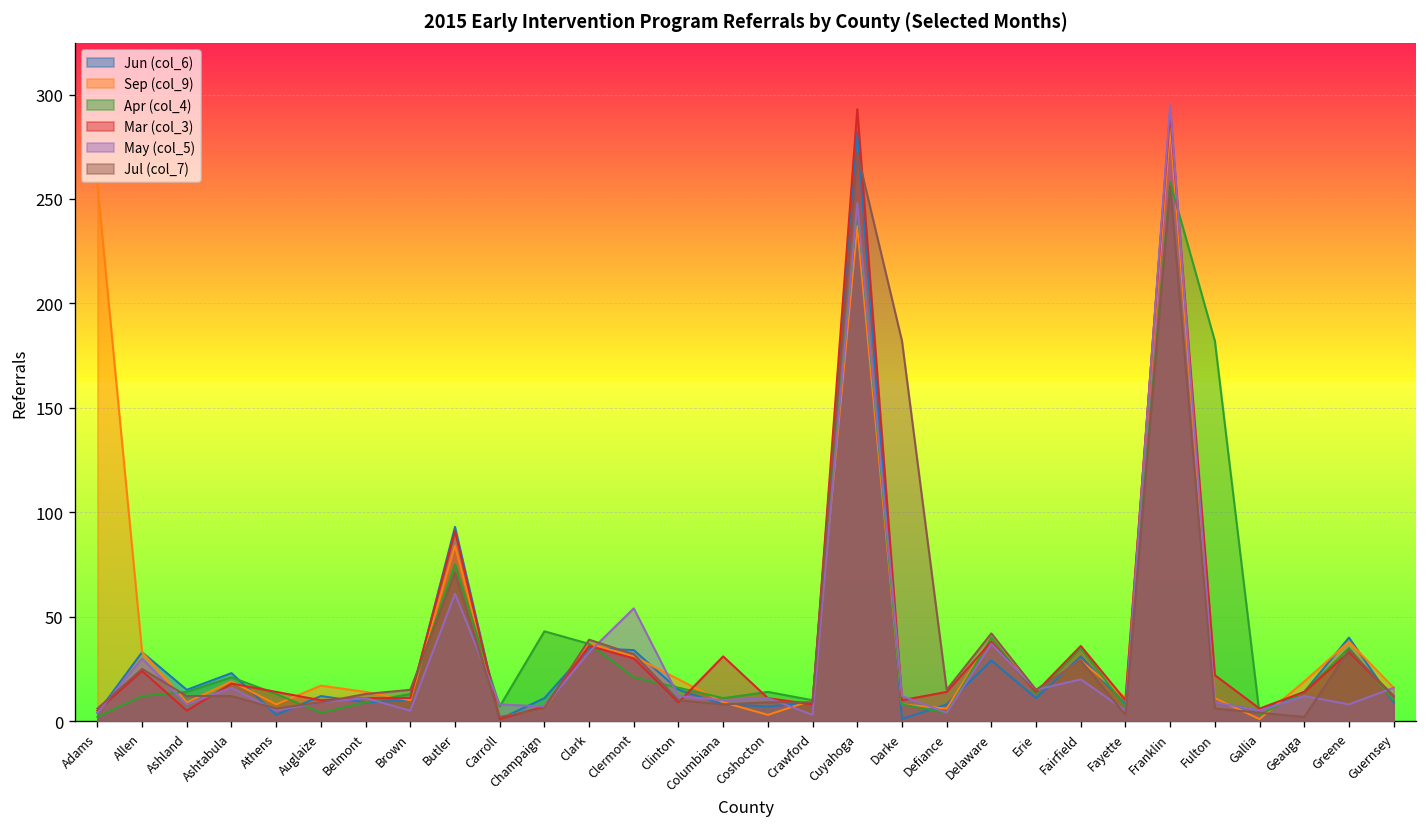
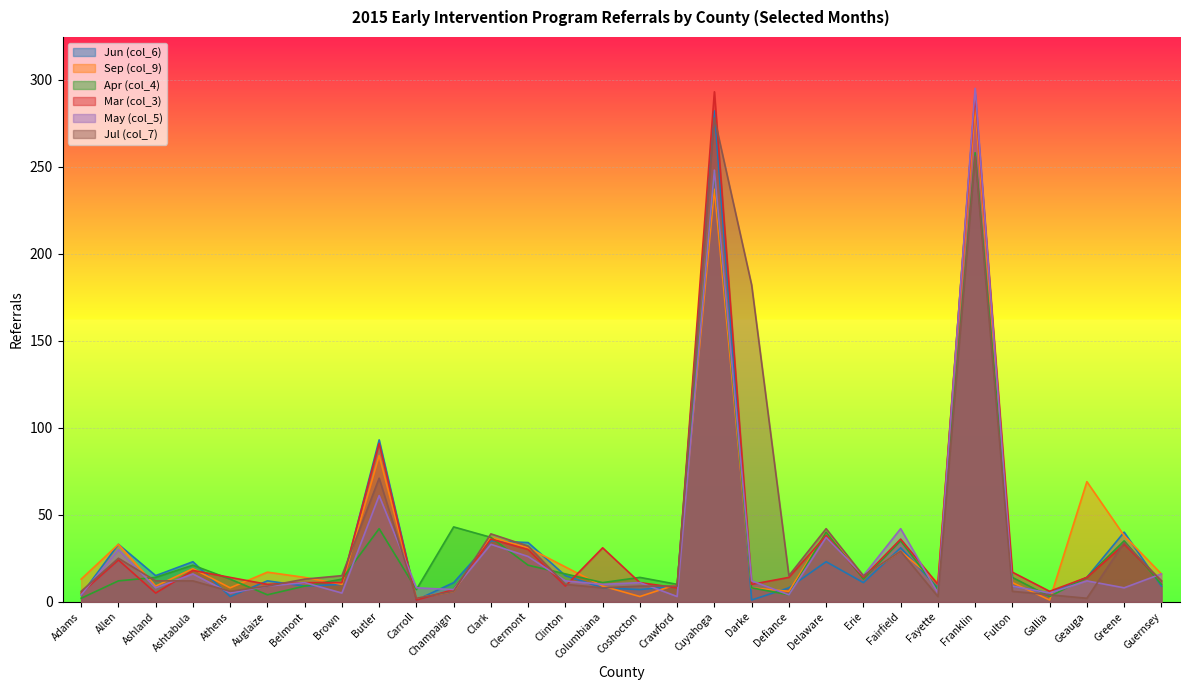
  {
    "Jun (col_6)": {
      "Ashtabula": 23,
      "Athens": 3,
      "Auglaize": 12,
      "Butler": 93,
      "Champaign": 11,
      "Clermont": 34,
      "Coshocton": 7,
      "Cuyahoga": 282,
      "Darke": 1,
      "Defiance": 8,
-     "Delaware": 29,
+     "Delaware": 23,
      "Erie": 11,
      "Fairfield": 31,
      "Greene": 40
    },
    "Sep (col_9)": {
-     "Adams": 257,
+     "Adams": 13,
      "Athens": 8,
      "Auglaize": 17,
      "Butler": 84,
      "Clinton": 20,
      "Coshocton": 3,
      "Cuyahoga": 237,
      "Defiance": 6,
      "Franklin": 284,
      "Fulton": 11,
      "Gallia": 1,
-     "Geauga": 19,
+     "Geauga": 69,
      "Greene": 38
    },
    "Apr (col_4)": {
      "Adams": 2,
      "Allen": 12,
      "Ashtabula": 21,
      "Auglaize": 4,
      "Brown": 13,
-     "Butler": 75,
+     "Butler": 42,
      "Champaign": 43,
      "Clermont": 21,
      "Coshocton": 14,
      "Franklin": 258,
-     "Fulton": 182
+     "Fulton": 14
    },
    "Mar (col_3)": {
      "Ashland": 5,
      "Butler": 91,
      "Columbiana": 31,
      "Cuyahoga": 293,
      "Darke": 10,
-     "Fulton": 22
+     "Fulton": 17
    },
    "May (col_5)": {
      "Allen": 30,
      "Ashtabula": 16,
      "Brown": 5,
      "Butler": 61,
      "Clark": 33,
-     "Clermont": 54,
+     "Clermont": 26,
      "Clinton": 12,
      "Crawford": 3,
      "Darke": 12,
-     "Fairfield": 20,
+     "Fairfield": 42,
      "Fayette": 5,
      "Franklin": 295,
      "Geauga": 12,
      "Greene": 8
    },
    "Jul (col_7)": {
      "Ashland": 12,
      "Ashtabula": 12,
      "Brown": 15,
      "Butler": 71,
      "Clark": 39,
      "Coshocton": 9,
-     "Cuyahoga": 272,
+     "Cuyahoga": 278,
      "Darke": 182,
      "Delaware": 42,
      "Fayette": 3,
      "Franklin": 256,
      "Fulton": 6,
      "Geauga": 2
    }
  }
